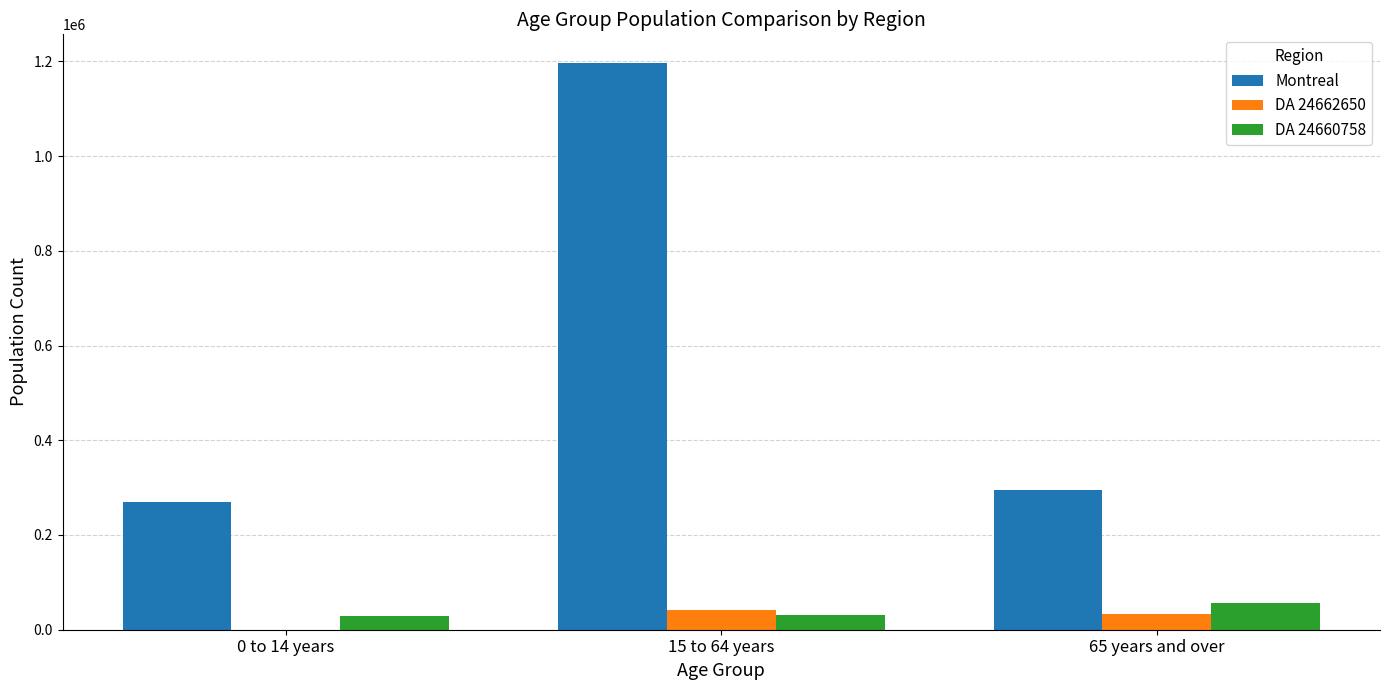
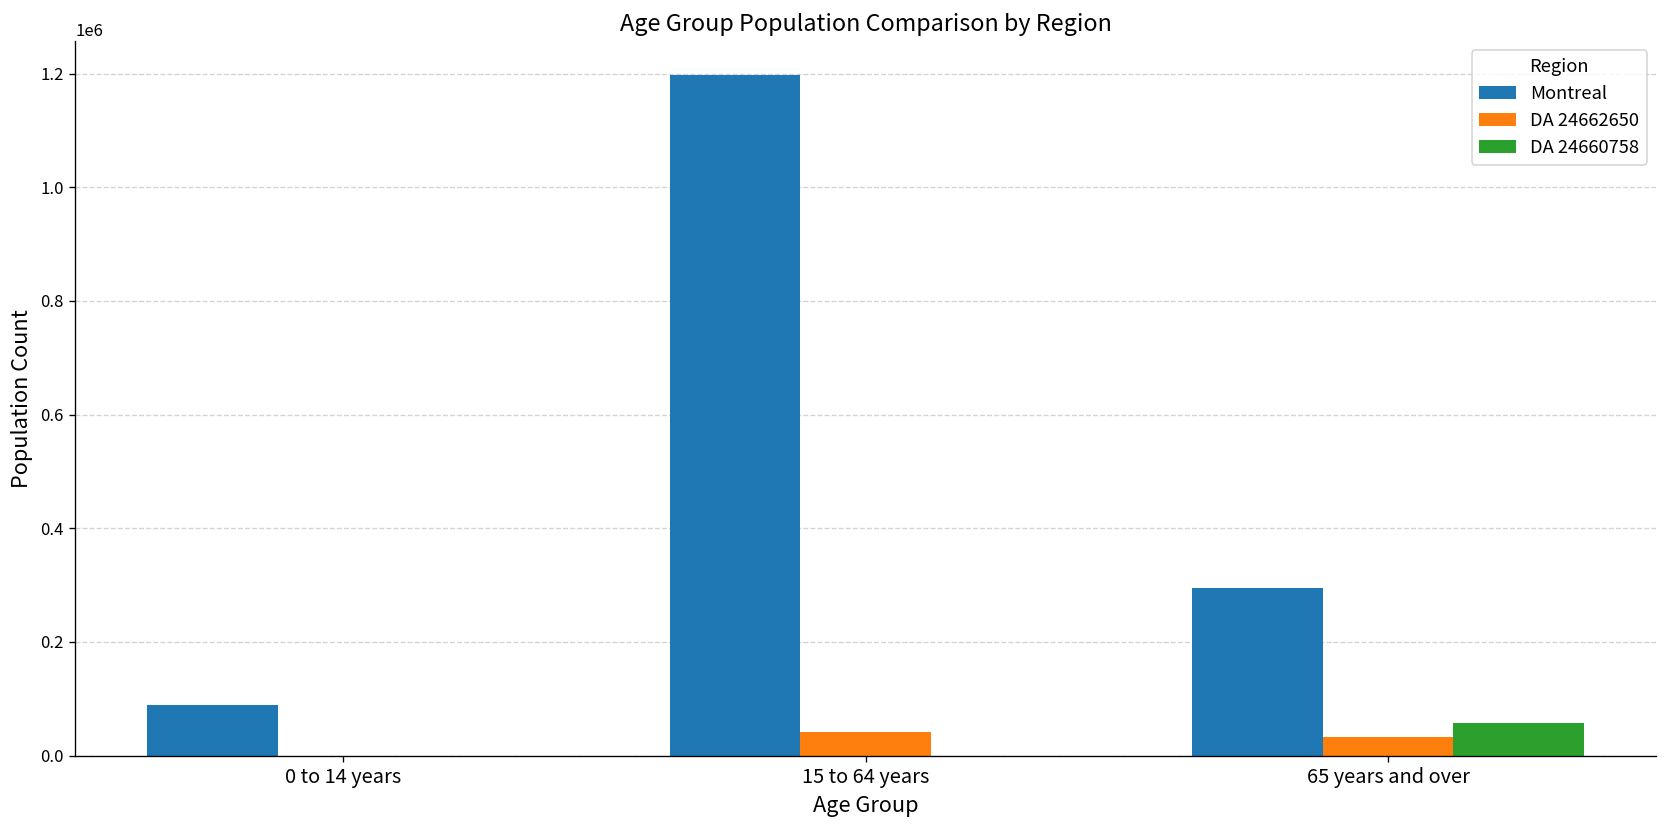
  {
    "Montreal": {
-     "0 to 14 years": 270000,
+     "0 to 14 years": 90000,
      "15 to 64 years": 1200000,
      "65 years and over": 300000
    },
    "DA 24662650": {
      "15 to 64 years": 40000,
      "65 years and over": 30000
    },
    "DA 24660758": {
-     "0 to 14 years": 30000,
-     "15 to 64 years": 30000,
+     "0 to 14 years": 0,
+     "15 to 64 years": 0,
      "65 years and over": 60000
    }
  }
